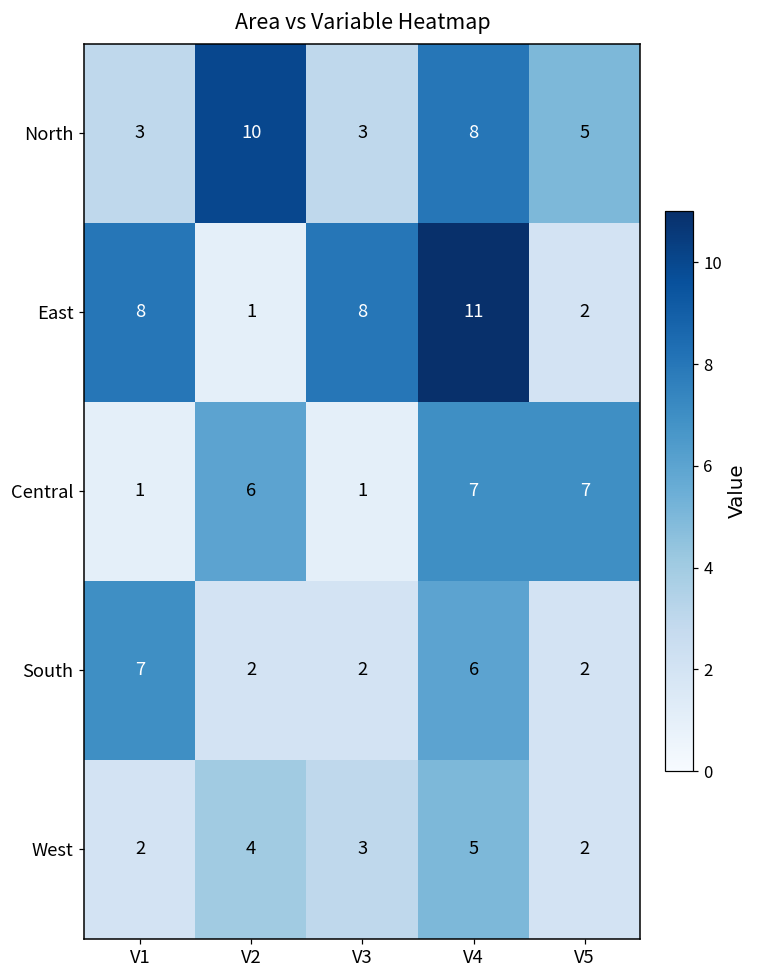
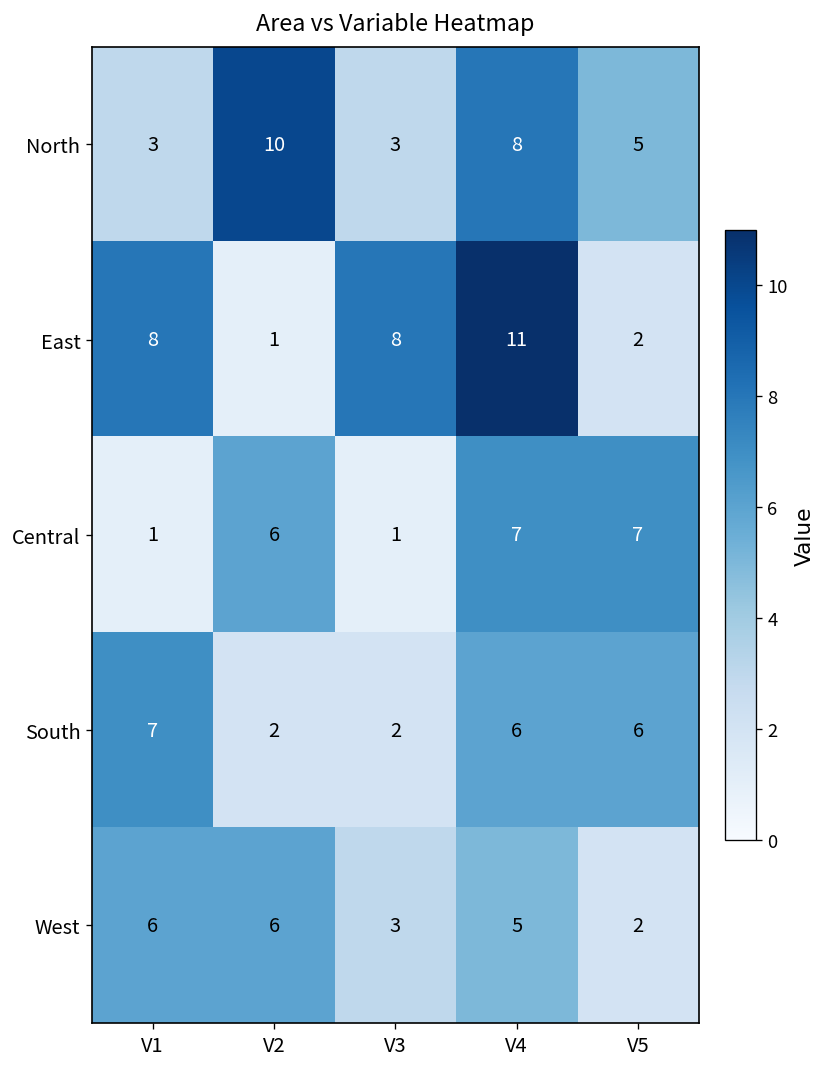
  {
    "North": {
      "V1": 3,
      "V2": 10,
      "V3": 3,
      "V4": 8,
      "V5": 5
    },
    "East": {
      "V1": 8,
      "V2": 1,
      "V3": 8,
      "V4": 11,
      "V5": 2
    },
    "Central": {
      "V1": 1,
      "V2": 6,
      "V3": 1,
      "V4": 7,
      "V5": 7
    },
    "South": {
      "V1": 7,
      "V2": 2,
      "V3": 2,
      "V4": 6,
-     "V5": 2
+     "V5": 6
    },
    "West": {
-     "V1": 2,
-     "V2": 4,
+     "V1": 6,
+     "V2": 6,
      "V3": 3,
      "V4": 5,
      "V5": 2
    }
  }
